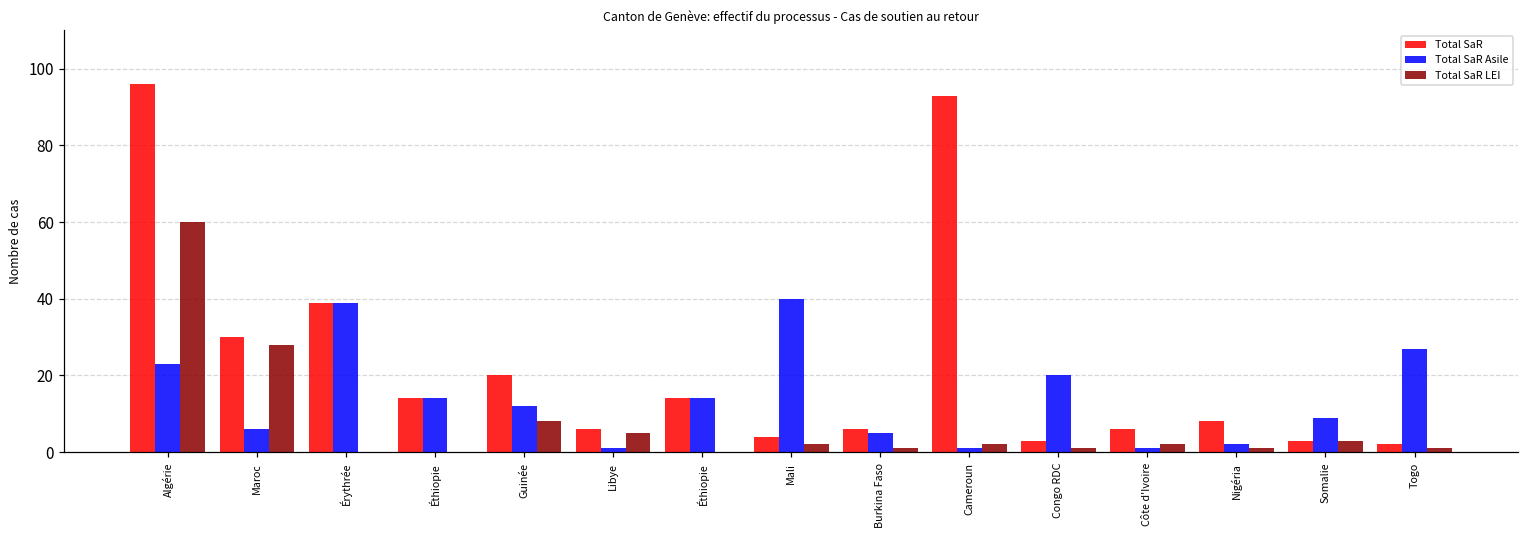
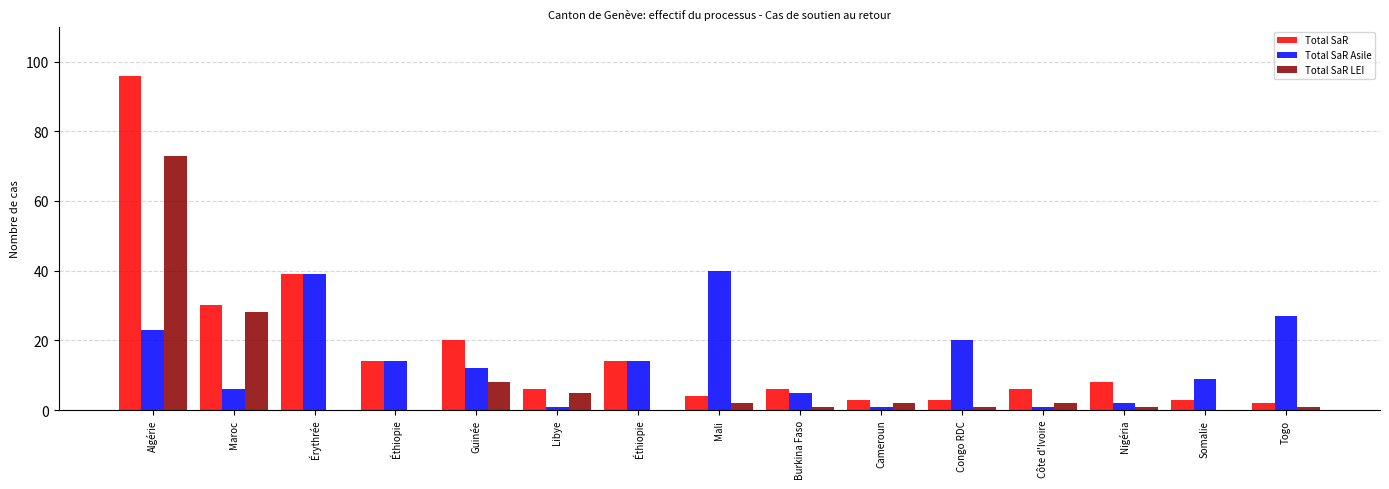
  {
    "Total SaR": {
      "Algérie": 96,
      "Maroc": 30,
      "Érythrée": 39,
      "Guinée": 20,
      "Libye": 6,
      "Mali": 4,
      "Burkina Faso": 6,
-     "Cameroun": 93,
+     "Cameroun": 3,
      "Congo RDC": 3,
      "Côte d'Ivoire": 6,
      "Nigéria": 8,
      "Somalie": 3,
      "Togo": 2
    },
    "Total SaR Asile": {
      "Algérie": 23,
      "Maroc": 6,
      "Érythrée": 39,
      "Guinée": 12,
      "Libye": 1,
      "Mali": 40,
      "Burkina Faso": 5,
      "Cameroun": 1,
      "Congo RDC": 20,
      "Côte d'Ivoire": 1,
      "Nigéria": 2,
      "Somalie": 9,
      "Togo": 27
    },
    "Total SaR LEI": {
-     "Algérie": 60,
+     "Algérie": 73,
      "Maroc": 28,
      "Érythrée": 0,
      "Guinée": 8,
      "Libye": 5,
      "Mali": 2,
      "Burkina Faso": 1,
      "Cameroun": 2,
      "Congo RDC": 1,
      "Côte d'Ivoire": 2,
      "Nigéria": 1,
-     "Somalie": 3,
+     "Somalie": 0,
      "Togo": 1
    }
  }
